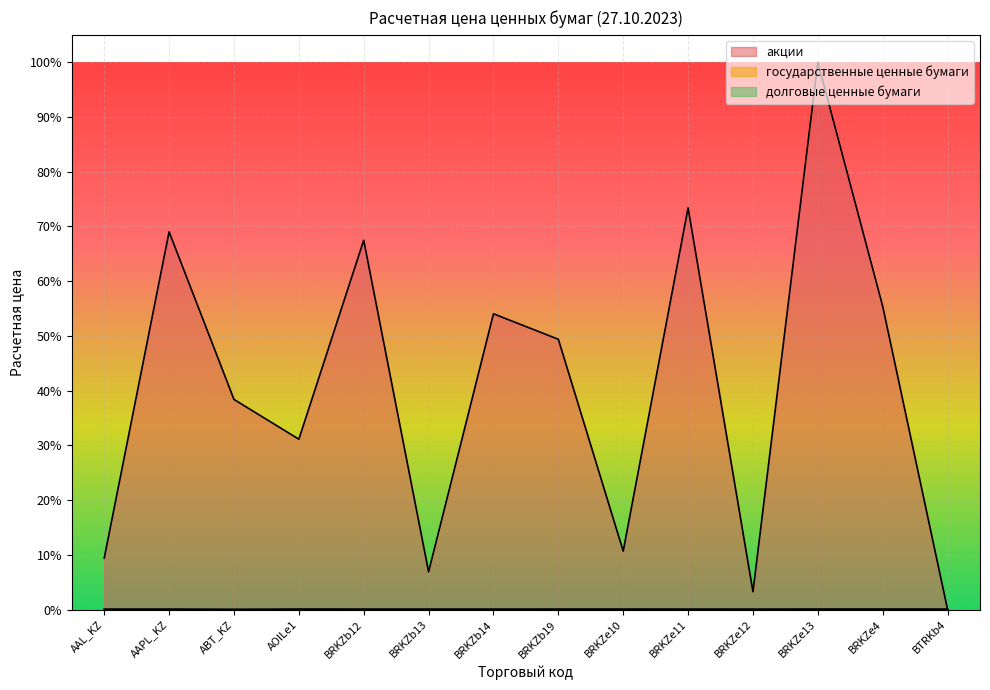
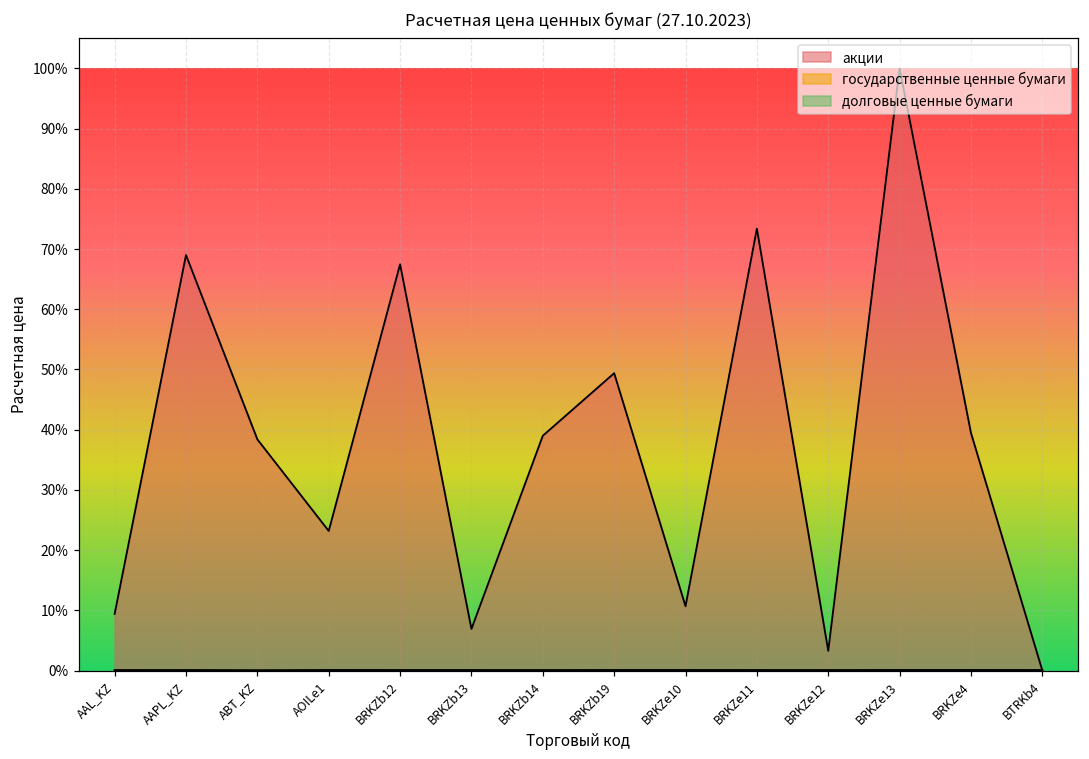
  {
    "акции": {
      "AAL_KZ": "9%",
      "AAPL_KZ": "69%",
      "ABT_KZ": "38%",
-     "AOILe1": "31%",
+     "AOILe1": "23%",
      "BRKZb12": "67%",
      "BRKZb13": "7%",
-     "BRKZb14": "54%",
+     "BRKZb14": "39%",
      "BRKZb19": "49%",
      "BRKZe10": "11%",
      "BRKZe11": "73%",
      "BRKZe12": "3%",
-     "BRKZe4": "55%"
+     "BRKZe4": "39%"
    }
  }
